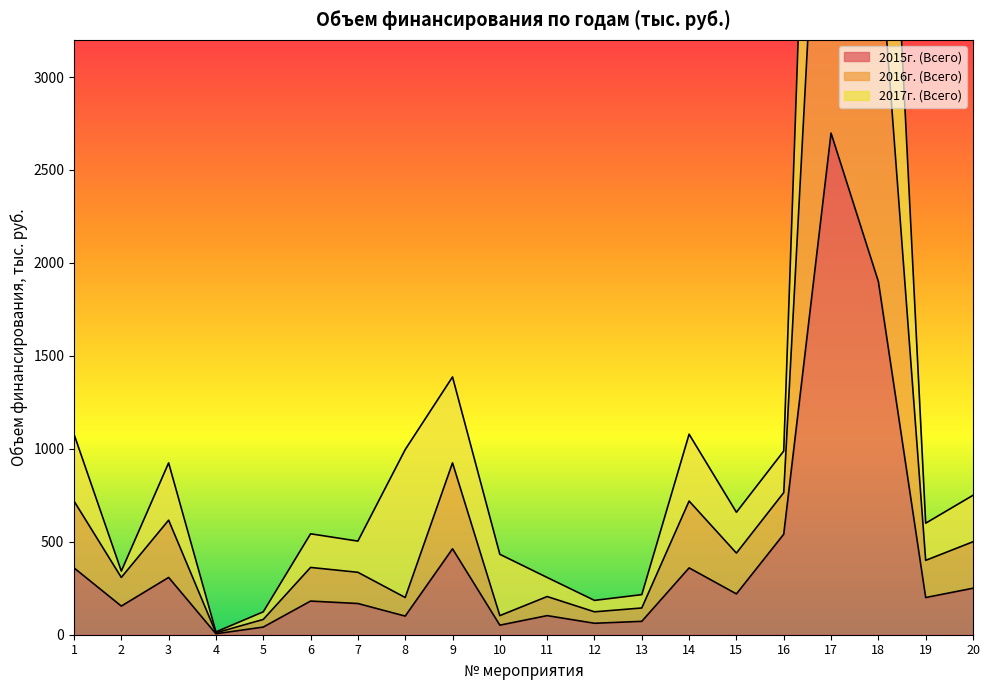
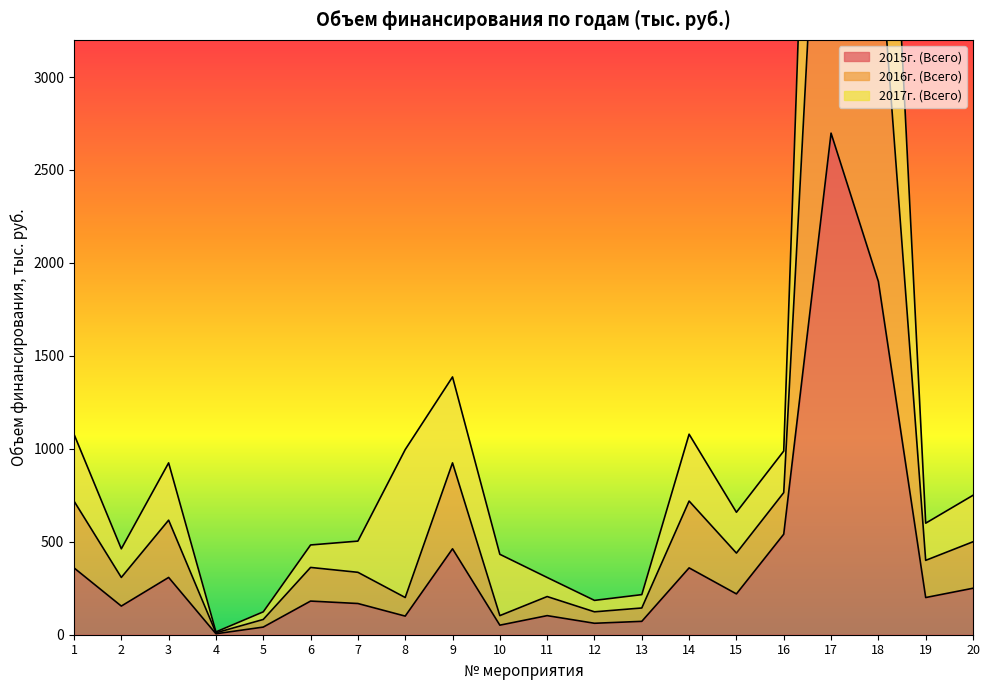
  {
    "2015г. (Всего)": {
      "1": 360,
      "2": 150,
      "3": 310,
      "5": 40,
      "6": 180,
      "7": 170,
      "8": 100,
      "9": 460,
      "10": 50,
      "11": 100,
      "12": 60,
      "13": 70,
      "14": 360,
      "15": 220,
      "16": 540,
      "17": 2700,
      "18": 1900,
      "19": 200,
      "20": 250
    },
    "2016г. (Всего)": {
      "1": 360,
      "2": 150,
      "3": 310,
      "5": 40,
      "6": 180,
      "7": 170,
      "8": 100,
      "9": 460,
      "10": 50,
      "11": 100,
      "12": 60,
      "13": 70,
      "14": 360,
      "15": 220,
      "16": 220,
      "19": 200,
      "20": 250
    },
    "2017г. (Всего)": {
      "1": 360,
-     "2": 30,
+     "2": 150,
      "3": 310,
      "5": 40,
-     "6": 180,
+     "6": 120,
      "7": 170,
      "8": 800,
      "9": 460,
      "10": 330,
      "11": 100,
      "12": 60,
      "13": 70,
      "14": 360,
      "15": 220,
      "16": 220,
      "19": 200,
      "20": 250
    }
  }
